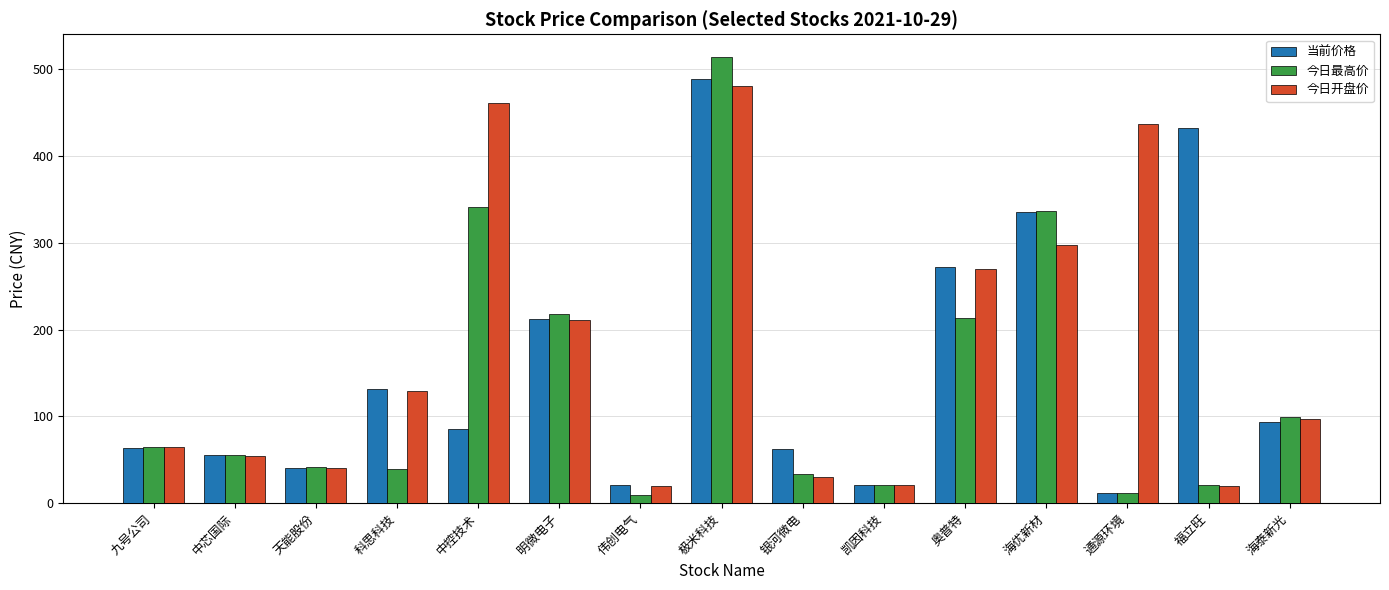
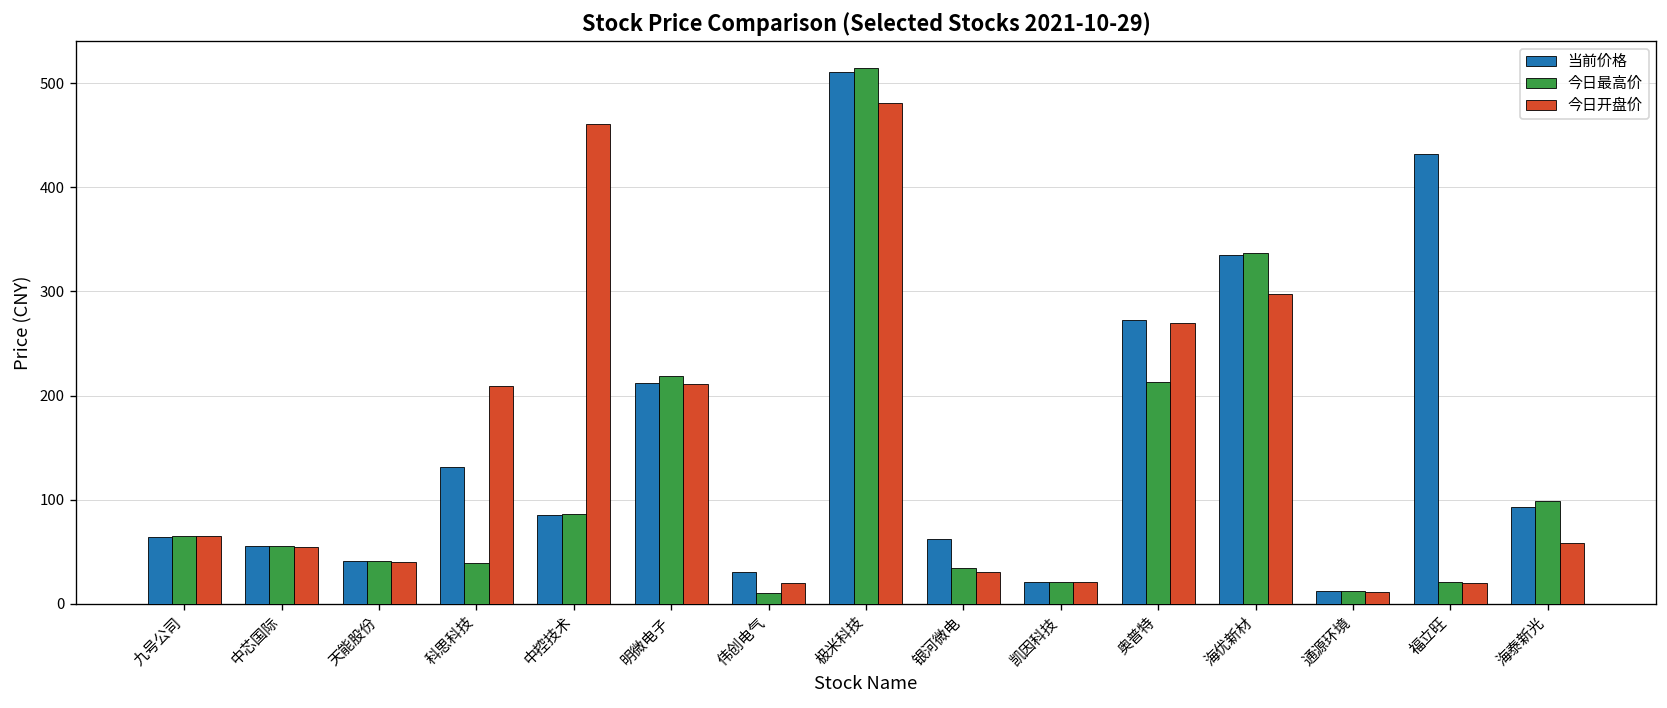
  {
    "当前价格": {
      "九号公司": 60,
      "中芯国际": 60,
      "天能股份": 40,
      "科思科技": 130,
      "中控技术": 90,
      "明微电子": 210,
-     "伟创电气": 20,
-     "极米科技": 490,
+     "伟创电气": 30,
+     "极米科技": 510,
      "银河微电": 60,
      "凯因科技": 20,
      "奥普特": 270,
      "海优新材": 340,
      "通源环境": 10,
      "福立旺": 430,
      "海泰新光": 90
    },
    "今日最高价": {
      "九号公司": 60,
      "中芯国际": 60,
      "天能股份": 40,
      "科思科技": 40,
-     "中控技术": 340,
+     "中控技术": 90,
      "明微电子": 220,
      "伟创电气": 10,
      "极米科技": 510,
      "银河微电": 30,
      "凯因科技": 20,
      "奥普特": 210,
      "海优新材": 340,
      "通源环境": 10,
      "福立旺": 20,
      "海泰新光": 100
    },
    "今日开盘价": {
      "九号公司": 60,
      "中芯国际": 50,
      "天能股份": 40,
-     "科思科技": 130,
+     "科思科技": 210,
      "中控技术": 460,
      "明微电子": 210,
      "伟创电气": 20,
      "极米科技": 480,
      "银河微电": 30,
      "凯因科技": 20,
      "奥普特": 270,
      "海优新材": 300,
-     "通源环境": 440,
+     "通源环境": 10,
      "福立旺": 20,
-     "海泰新光": 100
+     "海泰新光": 60
    }
  }
